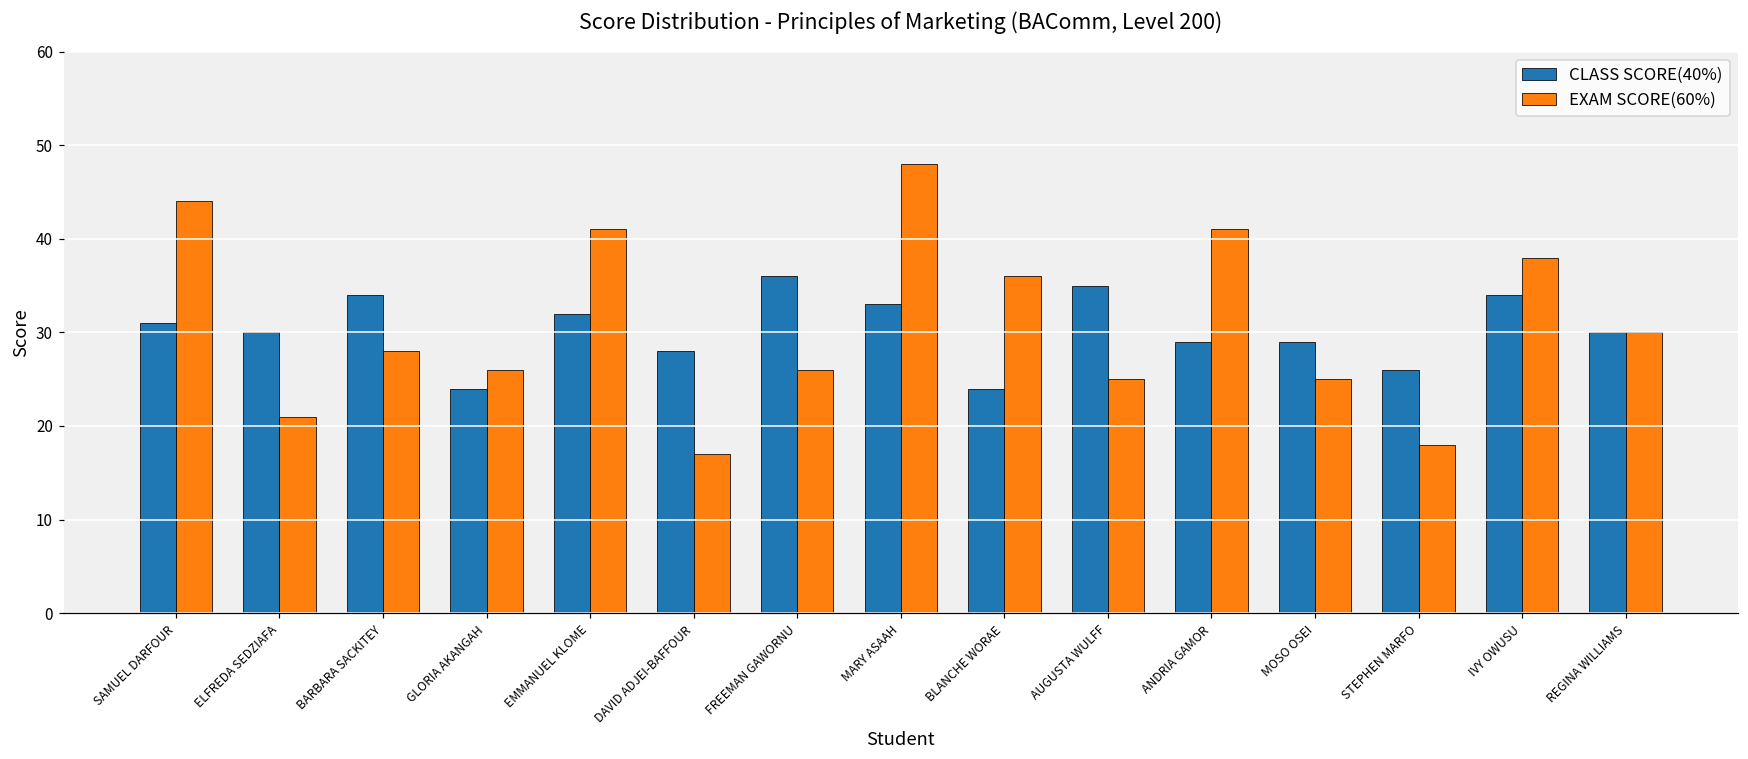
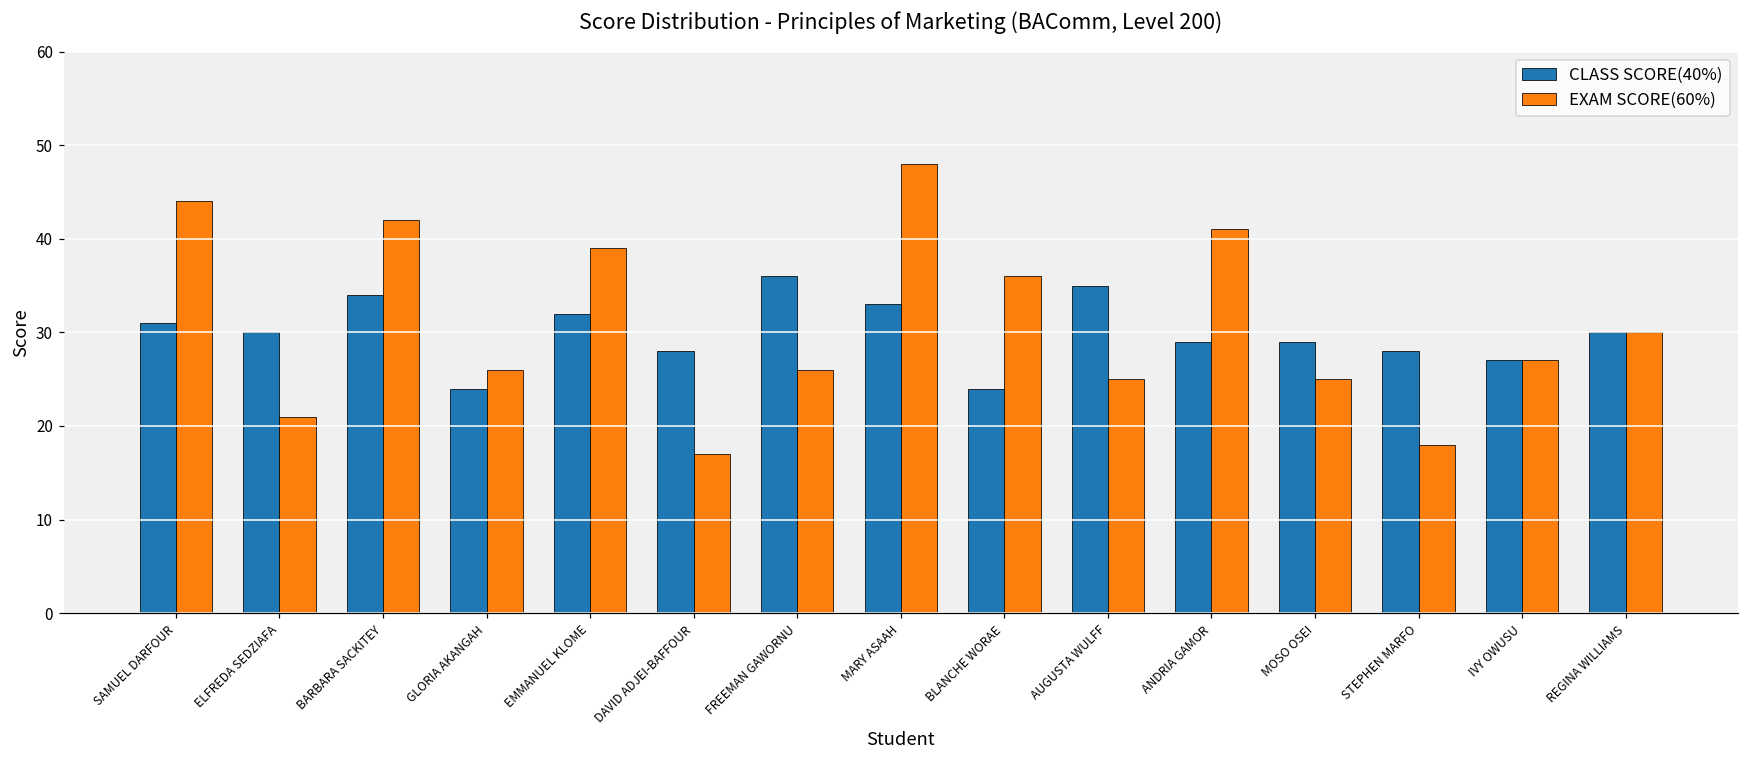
  {
    "CLASS SCORE(40%)": {
      "SAMUEL DARFOUR": 31,
      "ELFREDA SEDZIAFA": 30,
      "BARBARA SACKITEY": 34,
      "GLORIA AKANGAH": 24,
      "EMMANUEL KLOME": 32,
      "DAVID ADJEI-BAFFOUR": 28,
      "FREEMAN GAWORNU": 36,
      "MARY ASAAH": 33,
      "BLANCHE WORAE": 24,
      "AUGUSTA WULFF": 35,
      "ANDRIA GAMOR": 29,
      "MOSO OSEI": 29,
-     "STEPHEN MARFO": 26,
-     "IVY OWUSU": 34,
+     "STEPHEN MARFO": 28,
+     "IVY OWUSU": 27,
      "REGINA WILLIAMS": 30
    },
    "EXAM SCORE(60%)": {
      "SAMUEL DARFOUR": 44,
      "ELFREDA SEDZIAFA": 21,
-     "BARBARA SACKITEY": 28,
+     "BARBARA SACKITEY": 42,
      "GLORIA AKANGAH": 26,
-     "EMMANUEL KLOME": 41,
+     "EMMANUEL KLOME": 39,
      "DAVID ADJEI-BAFFOUR": 17,
      "FREEMAN GAWORNU": 26,
      "MARY ASAAH": 48,
      "BLANCHE WORAE": 36,
      "AUGUSTA WULFF": 25,
      "ANDRIA GAMOR": 41,
      "MOSO OSEI": 25,
      "STEPHEN MARFO": 18,
-     "IVY OWUSU": 38,
+     "IVY OWUSU": 27,
      "REGINA WILLIAMS": 30
    }
  }
